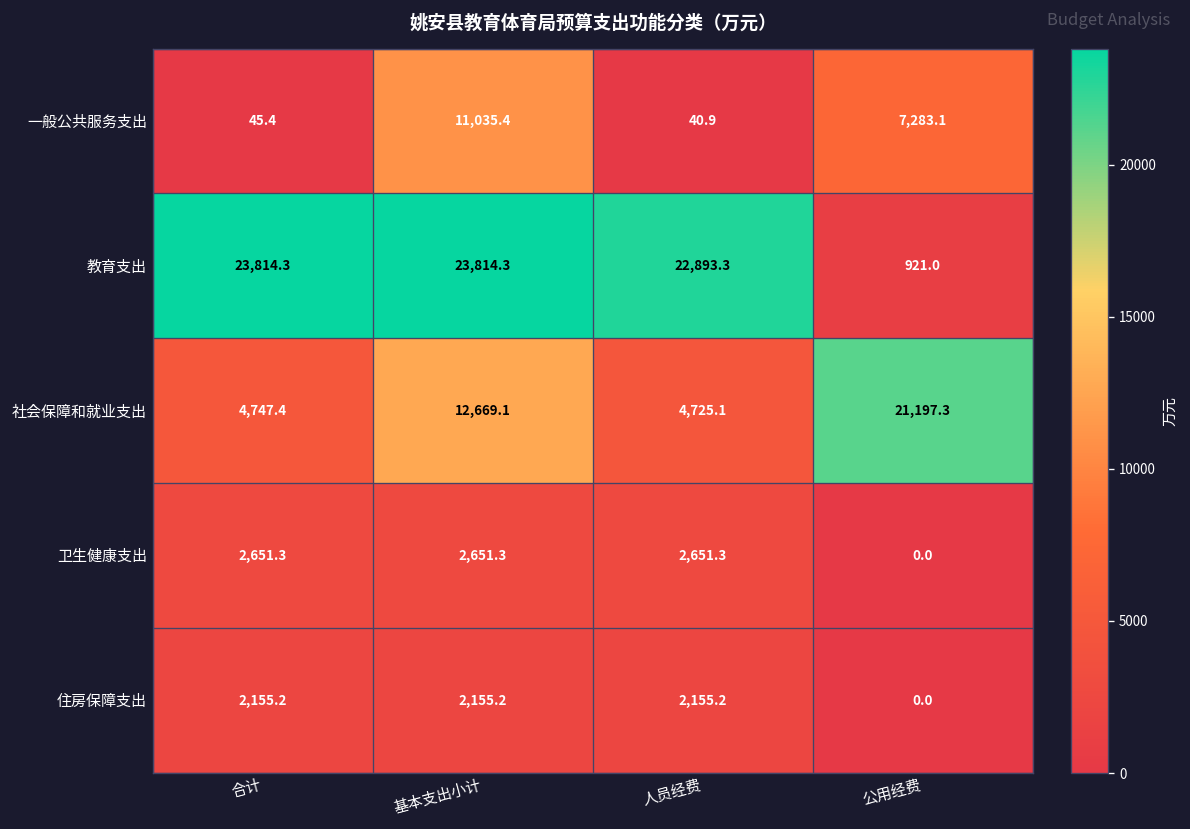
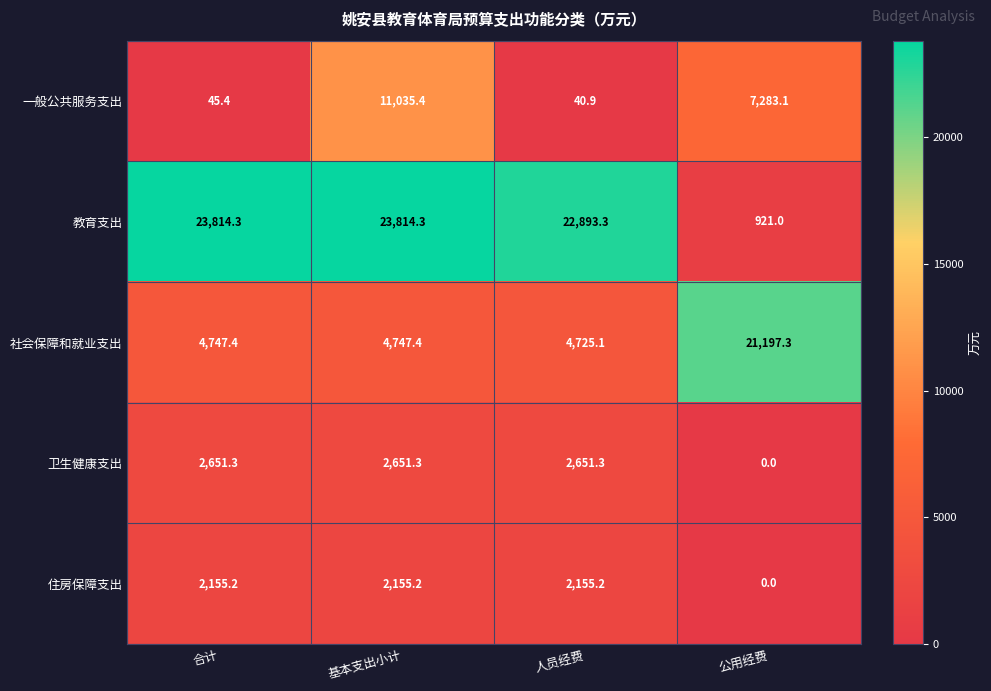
  {
    "一般公共服务支出": {
      "合计": "45.4",
      "基本支出小计": "11,035.4",
      "人员经费": "40.9",
      "公用经费": "7,283.1"
    },
    "教育支出": {
      "合计": "23,814.3",
      "基本支出小计": "23,814.3",
      "人员经费": "22,893.3",
      "公用经费": "921.0"
    },
    "社会保障和就业支出": {
      "合计": "4,747.4",
-     "基本支出小计": "12,669.1",
+     "基本支出小计": "4,747.4",
      "人员经费": "4,725.1",
      "公用经费": "21,197.3"
    },
    "卫生健康支出": {
      "合计": "2,651.3",
      "基本支出小计": "2,651.3",
      "人员经费": "2,651.3",
      "公用经费": "0.0"
    },
    "住房保障支出": {
      "合计": "2,155.2",
      "基本支出小计": "2,155.2",
      "人员经费": "2,155.2",
      "公用经费": "0.0"
    }
  }
